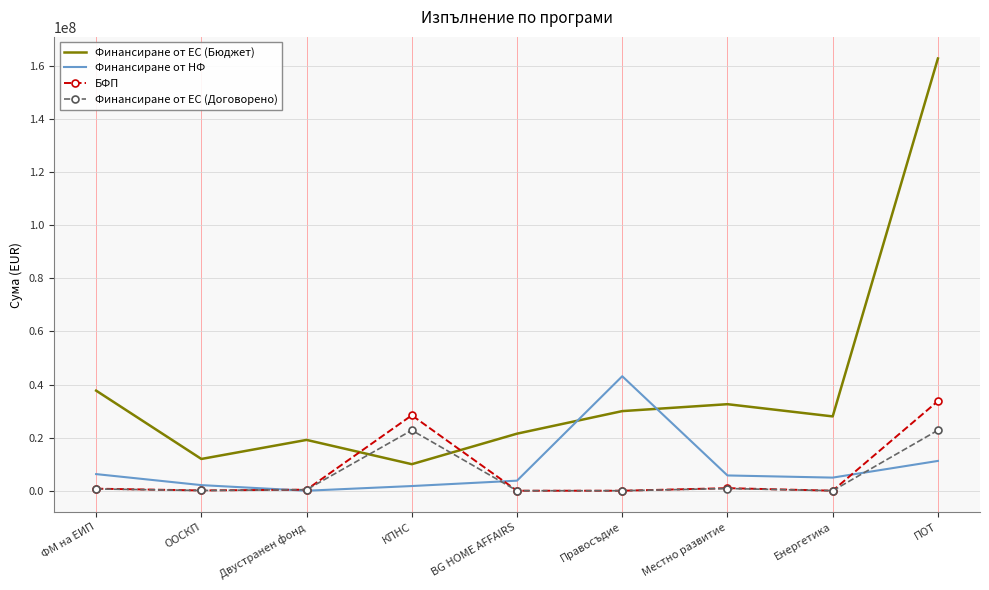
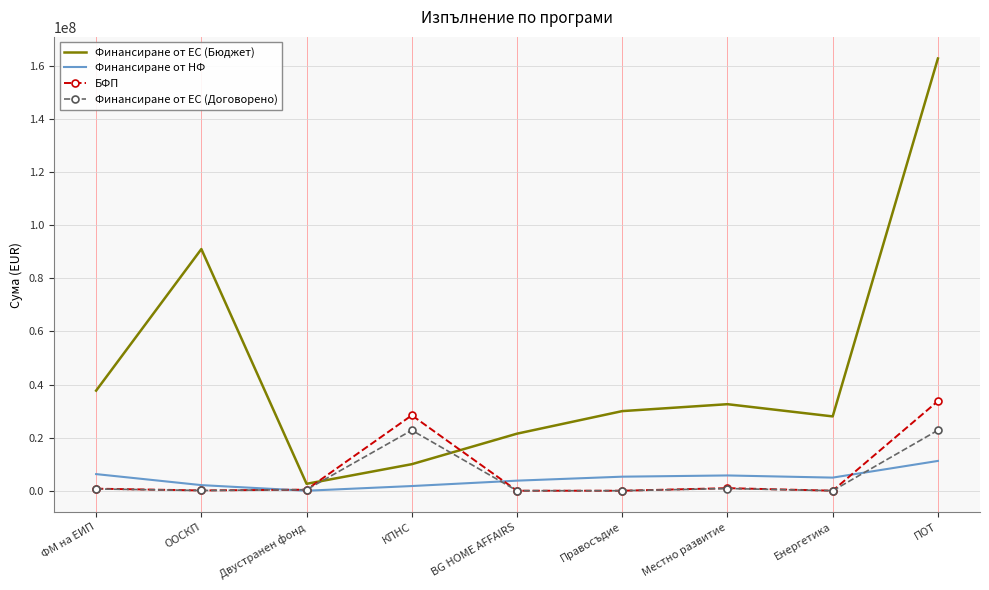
  {
    "Финансиране от ЕС (Бюджет)": {
      "ФМ на ЕИП": 38000000,
-     "ООСКП": 12000000,
-     "Двустранен фонд": 19000000,
+     "ООСКП": 91000000,
+     "Двустранен фонд": 3000000,
      "КПНС": 10000000,
      "BG HOME AFFAIRS": 21000000,
      "Правосъдие": 30000000,
      "Местно развитие": 33000000,
      "Енергетика": 28000000,
      "ПОТ": 163000000
    },
    "Финансиране от НФ": {
      "ФМ на ЕИП": 6000000,
      "ООСКП": 2000000,
      "КПНС": 2000000,
      "BG HOME AFFAIRS": 4000000,
-     "Правосъдие": 43000000,
+     "Правосъдие": 5000000,
      "Местно развитие": 6000000,
      "Енергетика": 5000000,
      "ПОТ": 11000000
    },
    "БФП": {
      "КПНС": 28000000,
      "ПОТ": 34000000
    },
    "Финансиране от ЕС (Договорено)": {
      "КПНС": 23000000,
      "ПОТ": 23000000
    }
  }
